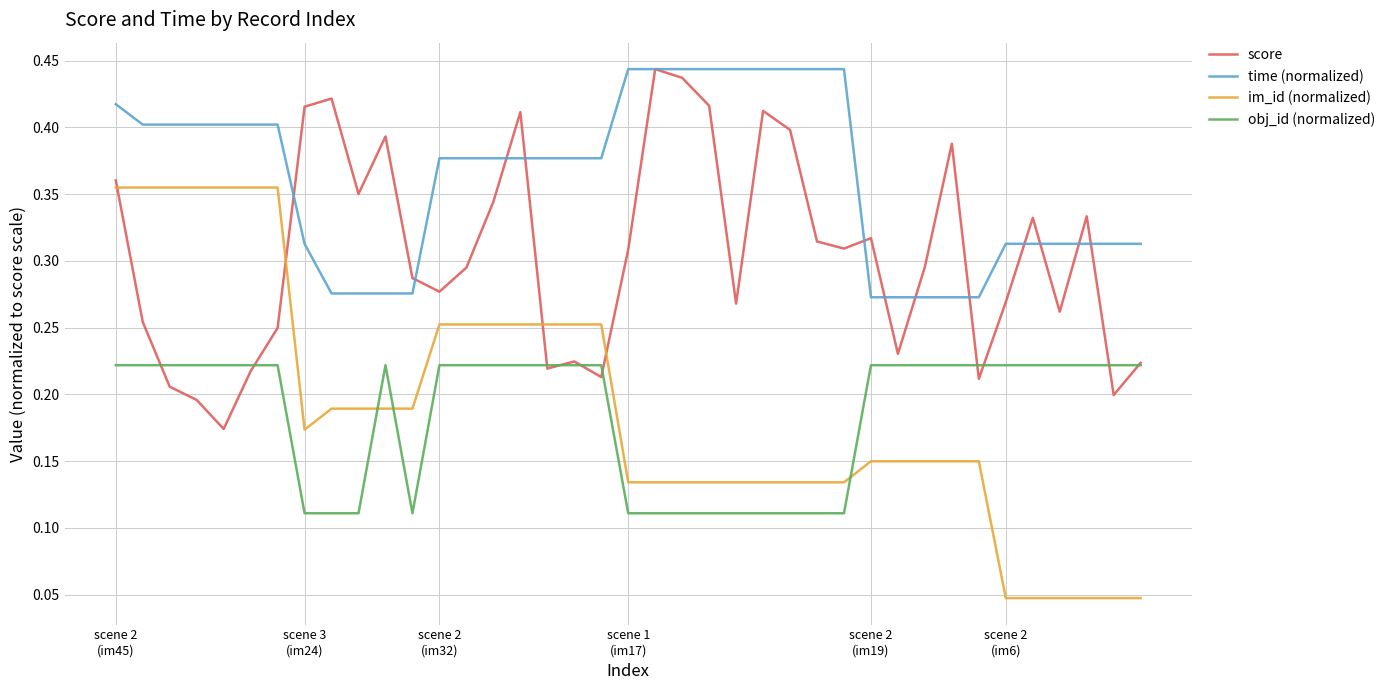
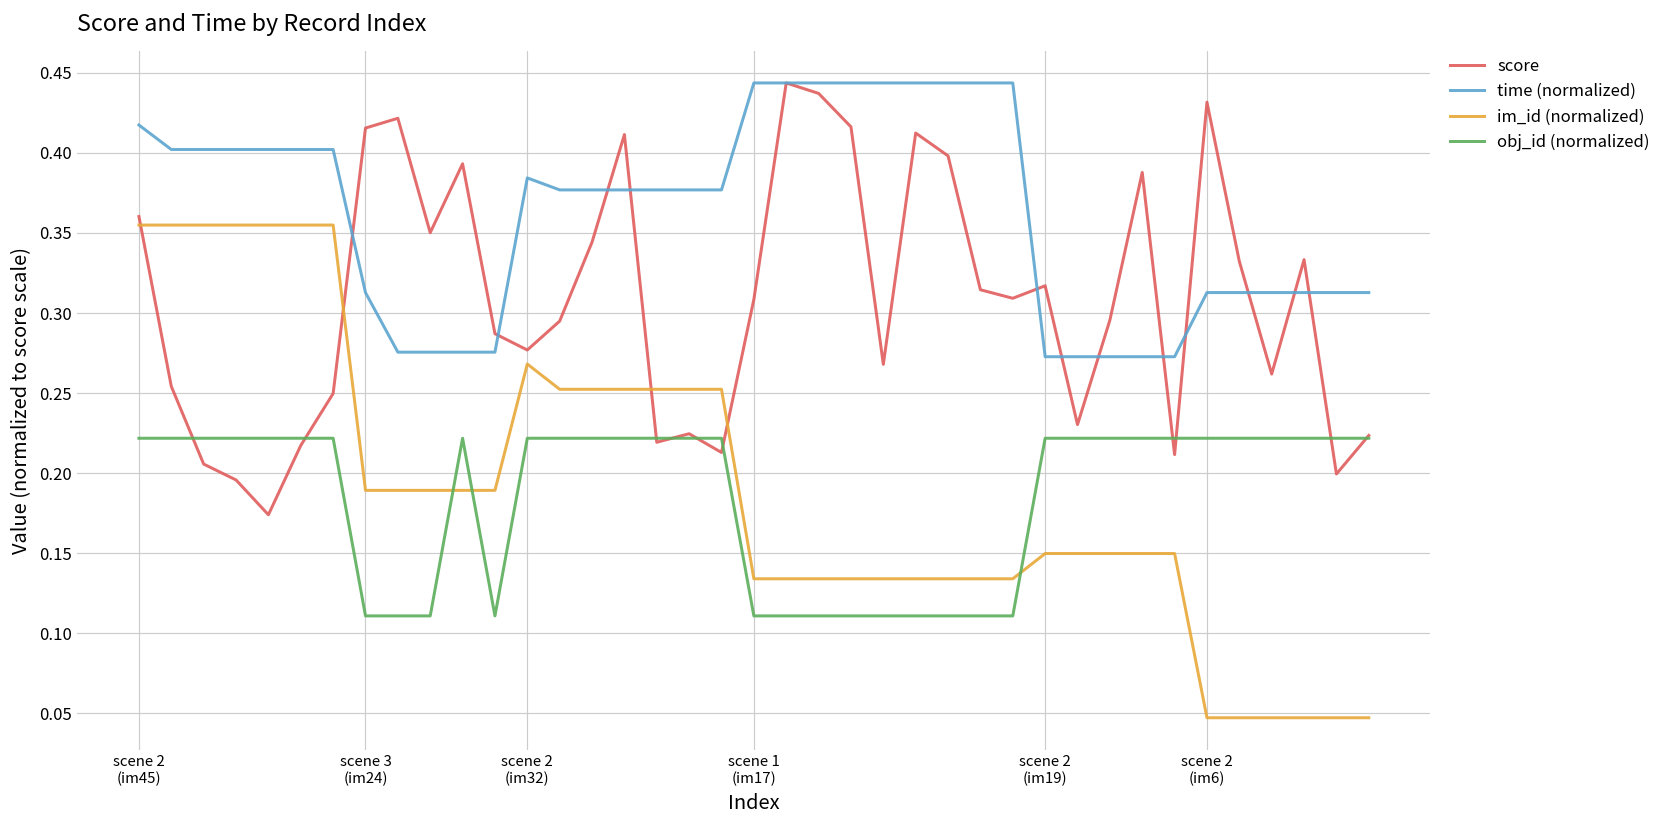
  {
    "score": {
      "scene 2 (im45)": 0.360,
      "scene 3 (im24)": 0.415,
      "scene 2 (im32)": 0.277,
      "scene 1 (im17)": 0.308,
      "scene 2 (im19)": 0.317,
-     "scene 2 (im6)": 0.269
+     "scene 2 (im6)": 0.432
    },
    "time (normalized)": {
      "scene 2 (im45)": 0.417,
      "scene 3 (im24)": 0.313,
-     "scene 2 (im32)": 0.377,
+     "scene 2 (im32)": 0.384,
      "scene 1 (im17)": 0.444,
      "scene 2 (im19)": 0.273,
      "scene 2 (im6)": 0.313
    },
    "im_id (normalized)": {
      "scene 2 (im45)": 0.355,
-     "scene 3 (im24)": 0.174,
-     "scene 2 (im32)": 0.252,
+     "scene 3 (im24)": 0.189,
+     "scene 2 (im32)": 0.268,
      "scene 1 (im17)": 0.134,
      "scene 2 (im19)": 0.150,
      "scene 2 (im6)": 0.047
    },
    "obj_id (normalized)": {
      "scene 2 (im45)": 0.222,
      "scene 3 (im24)": 0.111,
      "scene 2 (im32)": 0.222,
      "scene 1 (im17)": 0.111,
      "scene 2 (im19)": 0.222,
      "scene 2 (im6)": 0.222
    }
  }
